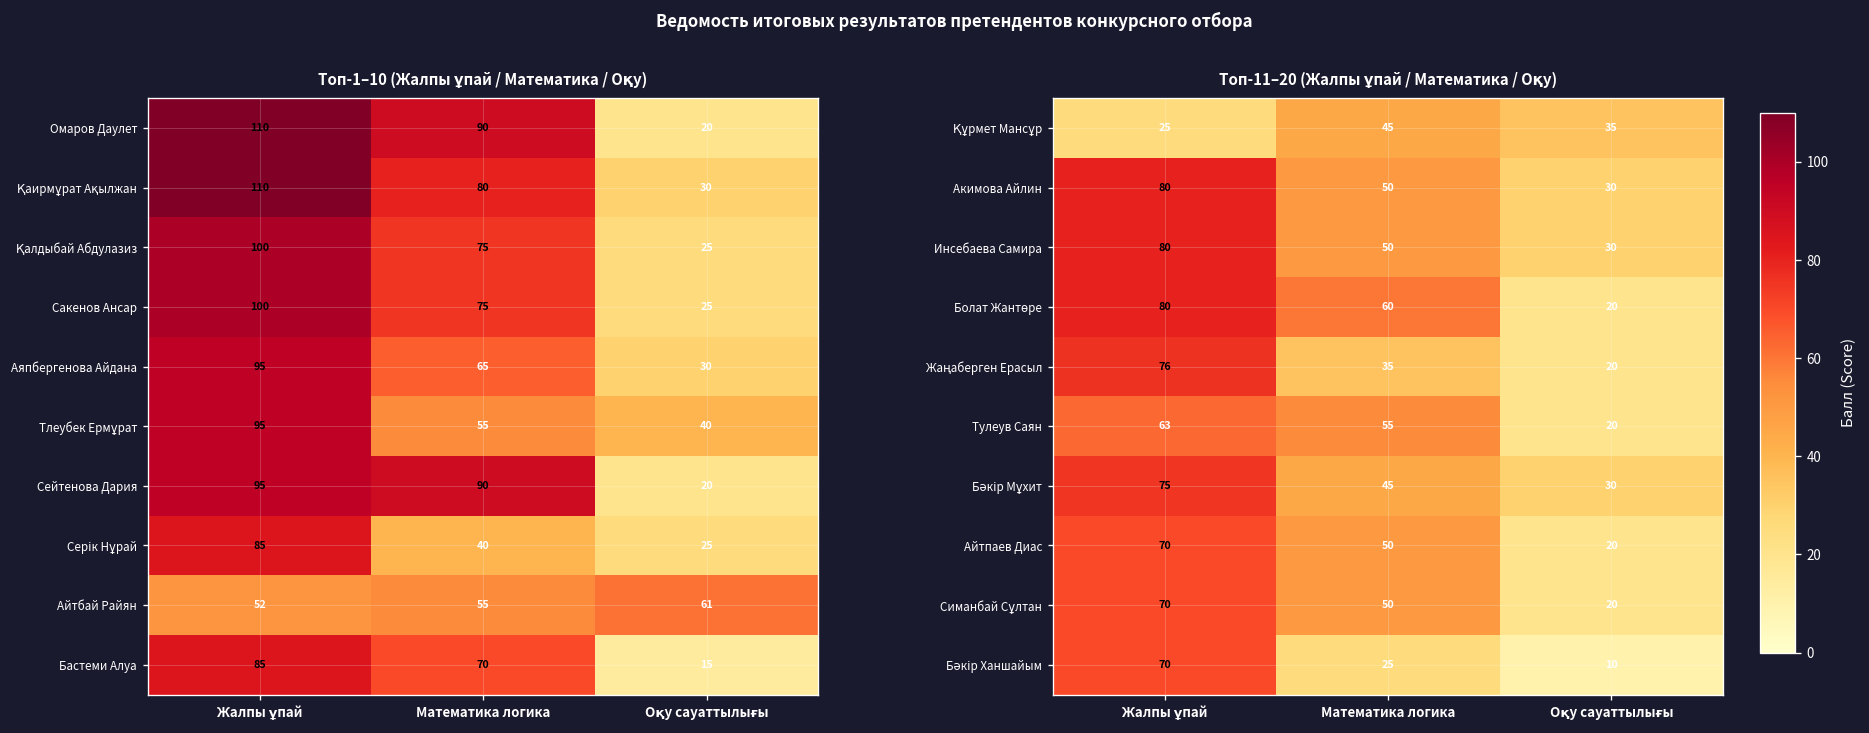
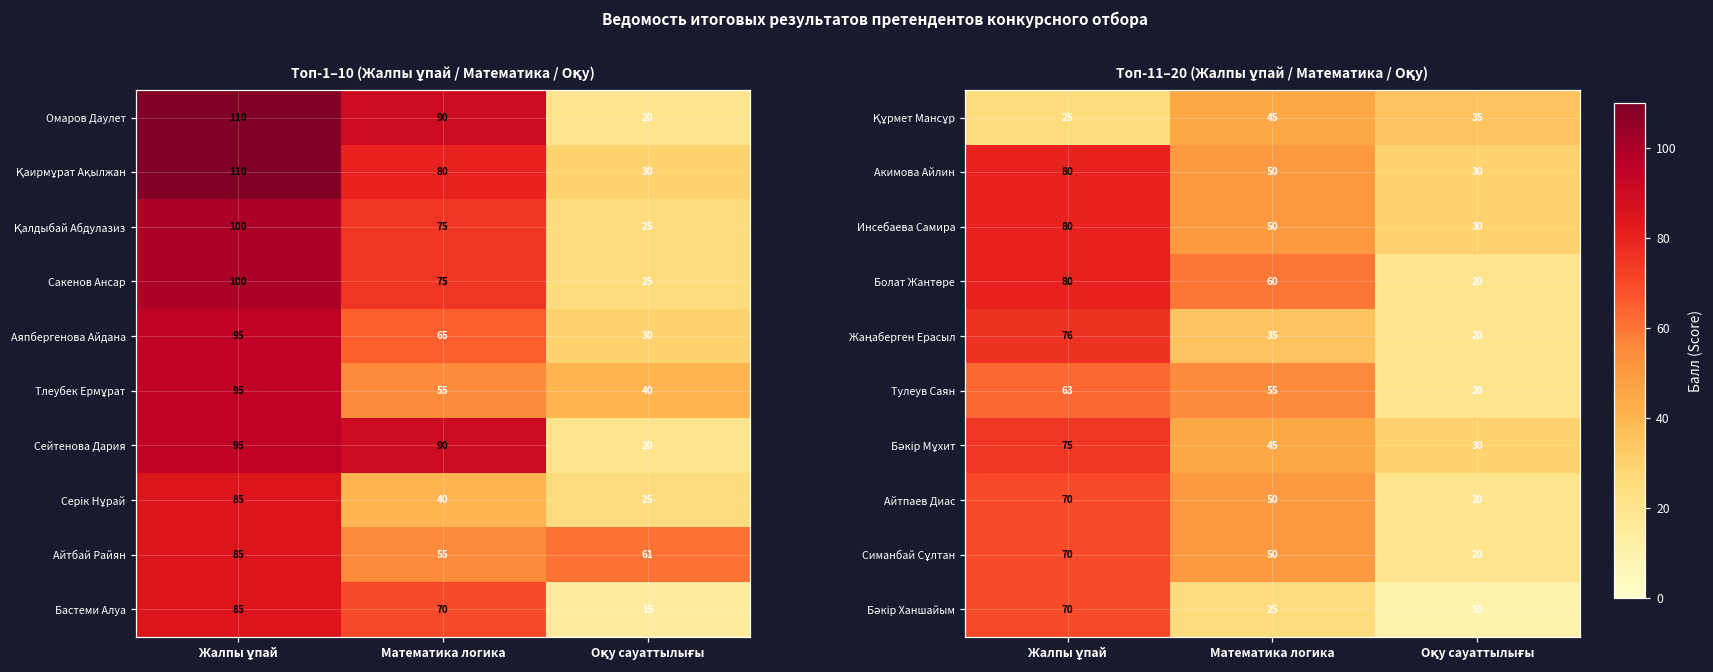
  {
    "Топ-1–10 (Жалпы ұпай / Математика / Оқу)": {
      "Омаров Даулет": {
        "Жалпы ұпай": 110,
        "Математика логика": 90,
        "Оқу сауаттылығы": 20
      },
      "Қаирмұрат Ақылжан": {
        "Жалпы ұпай": 110,
        "Математика логика": 80,
        "Оқу сауаттылығы": 30
      },
      "Қалдыбай Абдулазиз": {
        "Жалпы ұпай": 100,
        "Математика логика": 75,
        "Оқу сауаттылығы": 25
      },
      "Сакенов Ансар": {
        "Жалпы ұпай": 100,
        "Математика логика": 75,
        "Оқу сауаттылығы": 25
      },
      "Аяпбергенова Айдана": {
        "Жалпы ұпай": 95,
        "Математика логика": 65,
        "Оқу сауаттылығы": 30
      },
      "Тлеубек Ермұрат": {
        "Жалпы ұпай": 95,
        "Математика логика": 55,
        "Оқу сауаттылығы": 40
      },
      "Сейтенова Дария": {
        "Жалпы ұпай": 95,
        "Математика логика": 90,
        "Оқу сауаттылығы": 20
      },
      "Серік Нұрай": {
        "Жалпы ұпай": 85,
        "Математика логика": 40,
        "Оқу сауаттылығы": 25
      },
      "Айтбай Райян": {
-       "Жалпы ұпай": 52,
+       "Жалпы ұпай": 85,
        "Математика логика": 55,
        "Оқу сауаттылығы": 61
      },
      "Бастеми Алуа": {
        "Жалпы ұпай": 85,
        "Математика логика": 70,
        "Оқу сауаттылығы": 15
      }
    },
    "Топ-11–20 (Жалпы ұпай / Математика / Оқу)": {
      "Құрмет Мансұр": {
        "Жалпы ұпай": 25,
        "Математика логика": 45,
        "Оқу сауаттылығы": 35
      },
      "Акимова Айлин": {
        "Жалпы ұпай": 80,
        "Математика логика": 50,
        "Оқу сауаттылығы": 30
      },
      "Инсебаева Самира": {
        "Жалпы ұпай": 80,
        "Математика логика": 50,
        "Оқу сауаттылығы": 30
      },
      "Болат Жантөре": {
        "Жалпы ұпай": 80,
        "Математика логика": 60,
        "Оқу сауаттылығы": 20
      },
      "Жаңаберген Ерасыл": {
        "Жалпы ұпай": 76,
        "Математика логика": 35,
        "Оқу сауаттылығы": 20
      },
      "Тулеув Саян": {
        "Жалпы ұпай": 63,
        "Математика логика": 55,
        "Оқу сауаттылығы": 20
      },
      "Бәкір Мұхит": {
        "Жалпы ұпай": 75,
        "Математика логика": 45,
        "Оқу сауаттылығы": 30
      },
      "Айтпаев Диас": {
        "Жалпы ұпай": 70,
        "Математика логика": 50,
        "Оқу сауаттылығы": 20
      },
      "Симанбай Сұлтан": {
        "Жалпы ұпай": 70,
        "Математика логика": 50,
        "Оқу сауаттылығы": 20
      },
      "Бәкір Ханшайым": {
        "Жалпы ұпай": 70,
        "Математика логика": 25,
        "Оқу сауаттылығы": 10
      }
    }
  }
